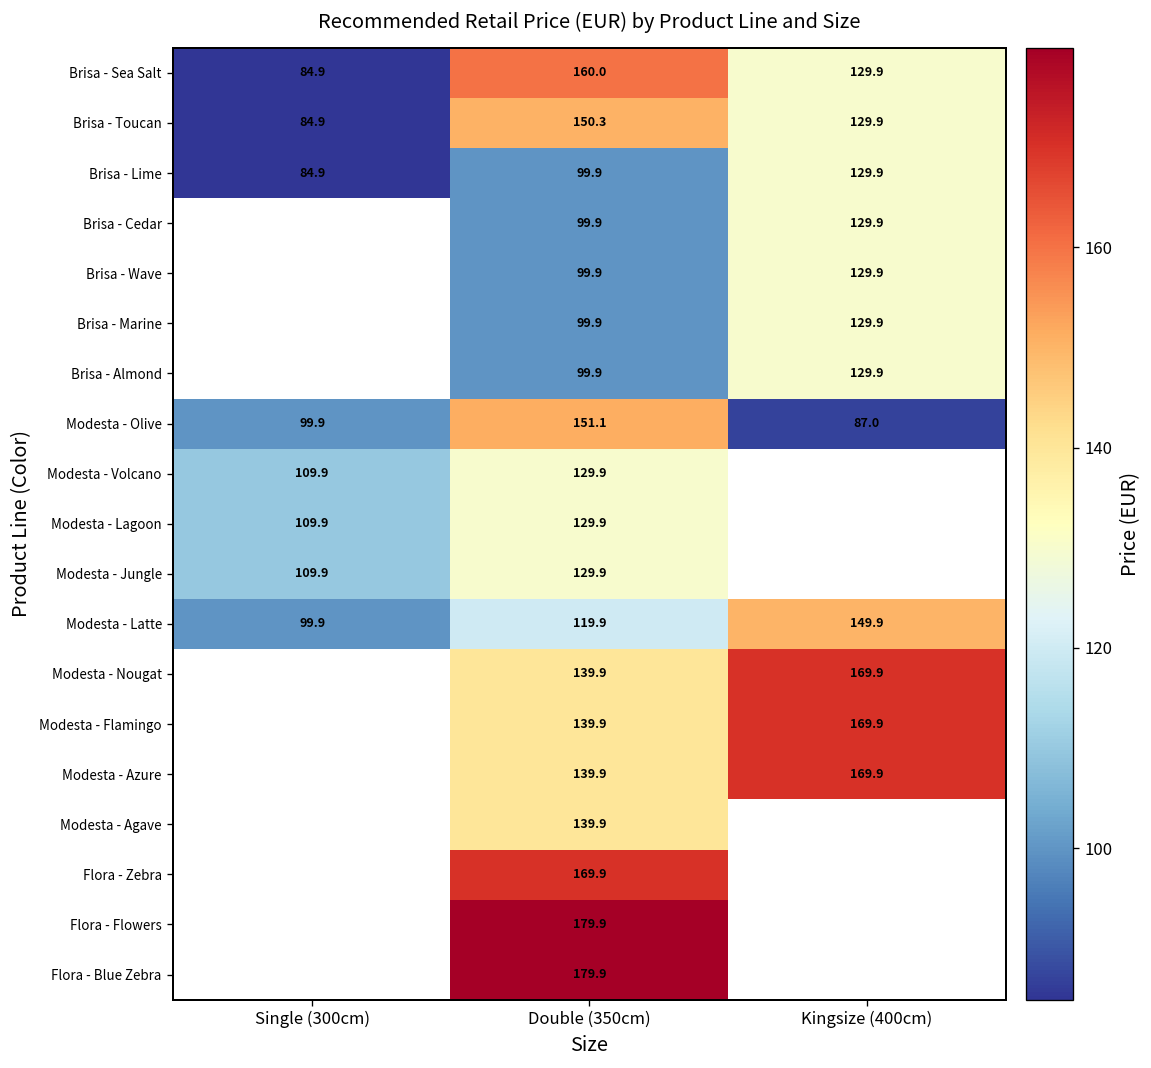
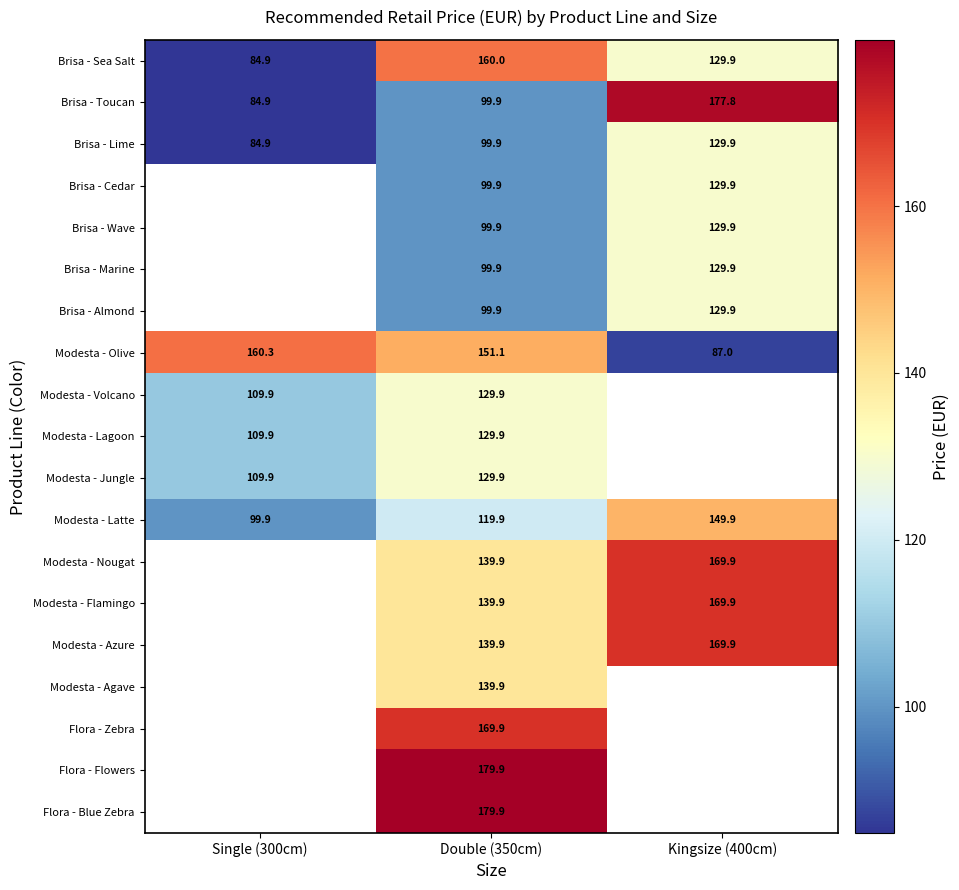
  {
    "Brisa - Sea Salt": {
      "Single (300cm)": 84.9,
      "Double (350cm)": 160.0,
      "Kingsize (400cm)": 129.9
    },
    "Brisa - Toucan": {
      "Single (300cm)": 84.9,
-     "Double (350cm)": 150.3,
-     "Kingsize (400cm)": 129.9
+     "Double (350cm)": 99.9,
+     "Kingsize (400cm)": 177.8
    },
    "Brisa - Lime": {
      "Single (300cm)": 84.9,
      "Double (350cm)": 99.9,
      "Kingsize (400cm)": 129.9
    },
    "Brisa - Cedar": {
      "Double (350cm)": 99.9,
      "Kingsize (400cm)": 129.9
    },
    "Brisa - Wave": {
      "Double (350cm)": 99.9,
      "Kingsize (400cm)": 129.9
    },
    "Brisa - Marine": {
      "Double (350cm)": 99.9,
      "Kingsize (400cm)": 129.9
    },
    "Brisa - Almond": {
      "Double (350cm)": 99.9,
      "Kingsize (400cm)": 129.9
    },
    "Modesta - Olive": {
-     "Single (300cm)": 99.9,
+     "Single (300cm)": 160.3,
      "Double (350cm)": 151.1,
      "Kingsize (400cm)": 87.0
    },
    "Modesta - Volcano": {
      "Single (300cm)": 109.9,
      "Double (350cm)": 129.9
    },
    "Modesta - Lagoon": {
      "Single (300cm)": 109.9,
      "Double (350cm)": 129.9
    },
    "Modesta - Jungle": {
      "Single (300cm)": 109.9,
      "Double (350cm)": 129.9
    },
    "Modesta - Latte": {
      "Single (300cm)": 99.9,
      "Double (350cm)": 119.9,
      "Kingsize (400cm)": 149.9
    },
    "Modesta - Nougat": {
      "Double (350cm)": 139.9,
      "Kingsize (400cm)": 169.9
    },
    "Modesta - Flamingo": {
      "Double (350cm)": 139.9,
      "Kingsize (400cm)": 169.9
    },
    "Modesta - Azure": {
      "Double (350cm)": 139.9,
      "Kingsize (400cm)": 169.9
    },
    "Modesta - Agave": {
      "Double (350cm)": 139.9
    },
    "Flora - Zebra": {
      "Double (350cm)": 169.9
    },
    "Flora - Flowers": {
      "Double (350cm)": 179.9
    },
    "Flora - Blue Zebra": {
      "Double (350cm)": 179.9
    }
  }
